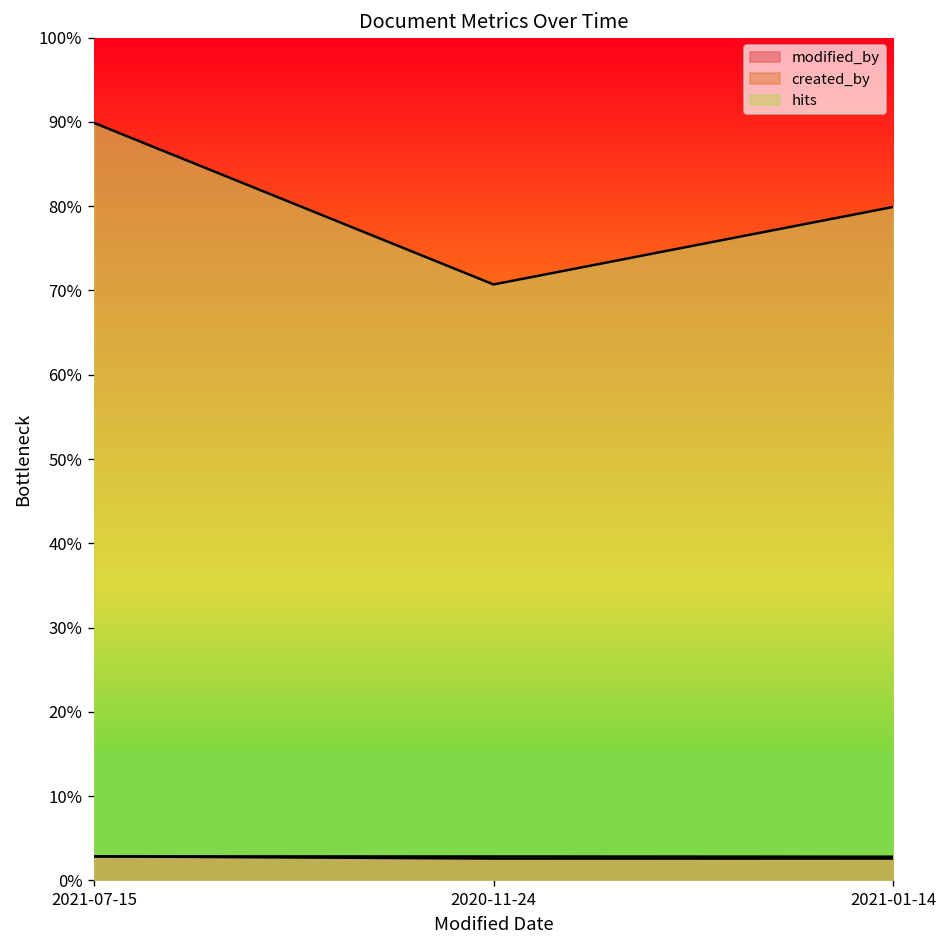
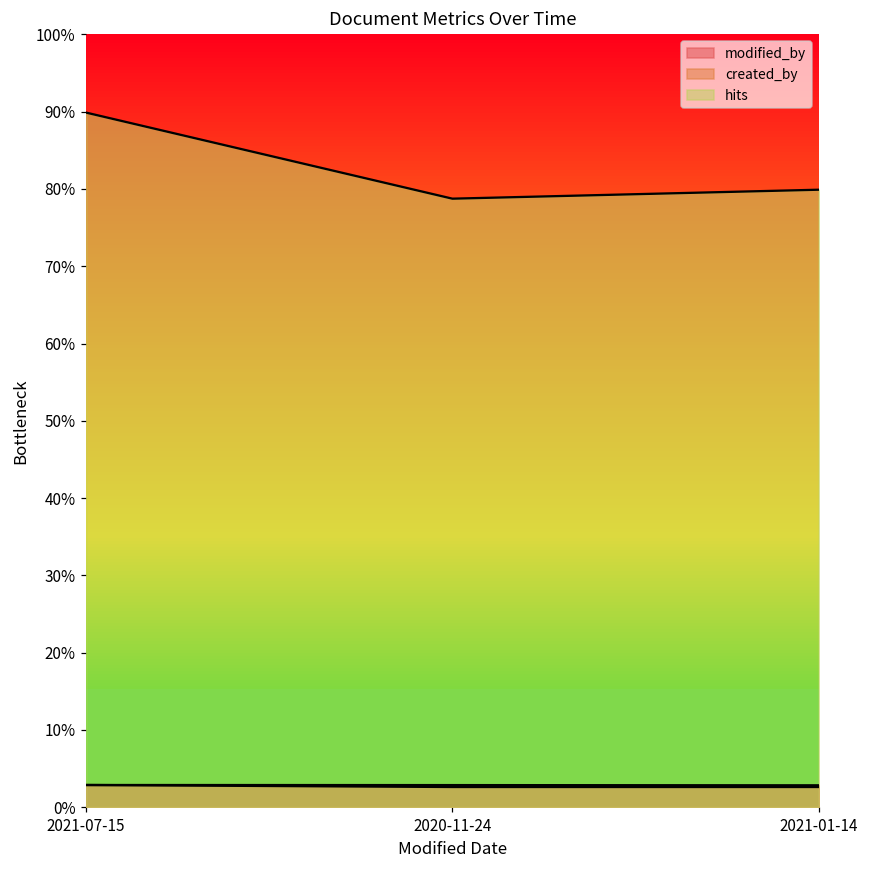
  {
    "hits": {
      "2021-07-15": "90%",
-     "2020-11-24": "71%",
+     "2020-11-24": "79%",
      "2021-01-14": "80%"
    }
  }
